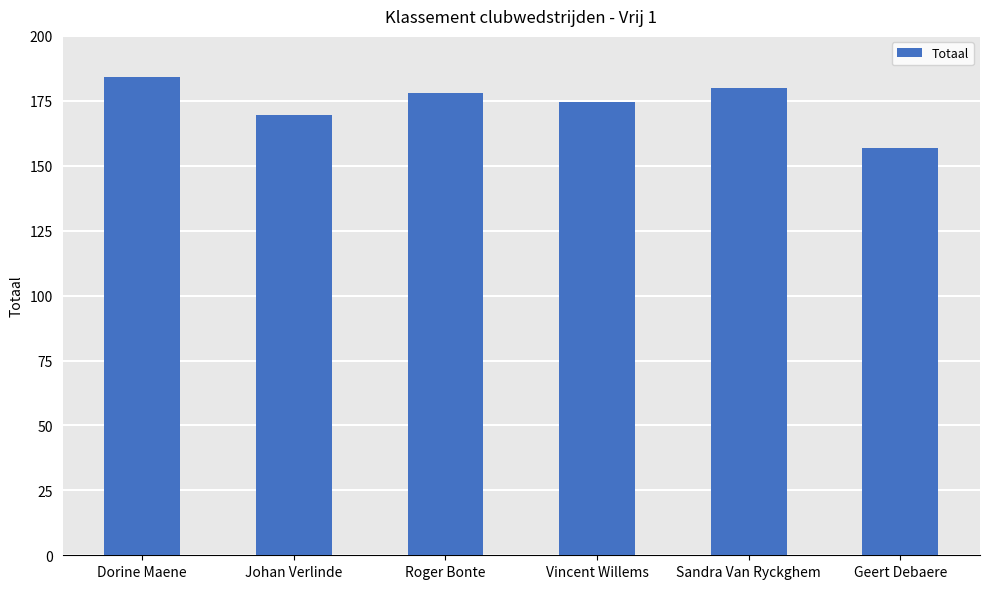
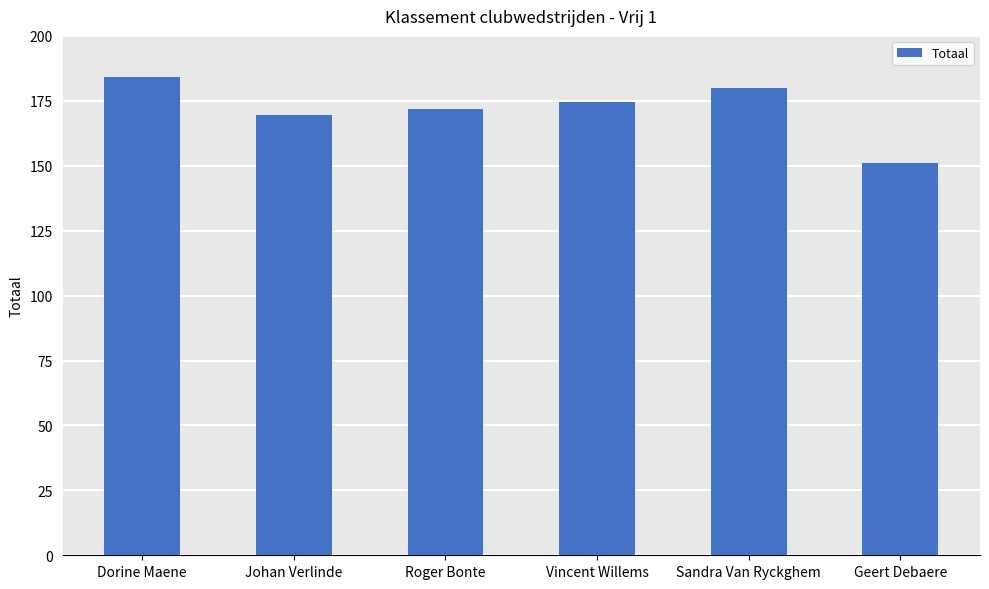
  {
    "Dorine Maene": 184,
    "Johan Verlinde": 170,
-   "Roger Bonte": 178,
+   "Roger Bonte": 172,
    "Vincent Willems": 175,
    "Sandra Van Ryckghem": 180,
-   "Geert Debaere": 157
+   "Geert Debaere": 151
  }
